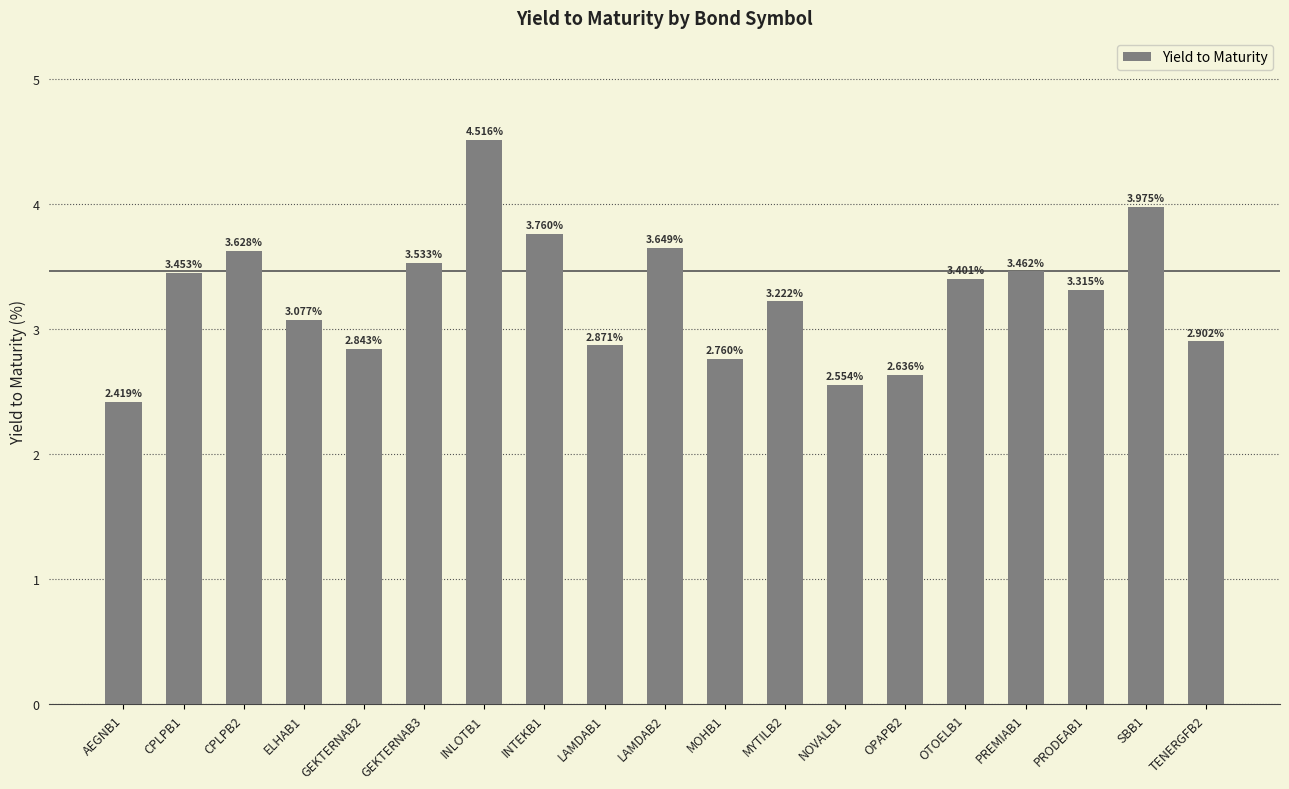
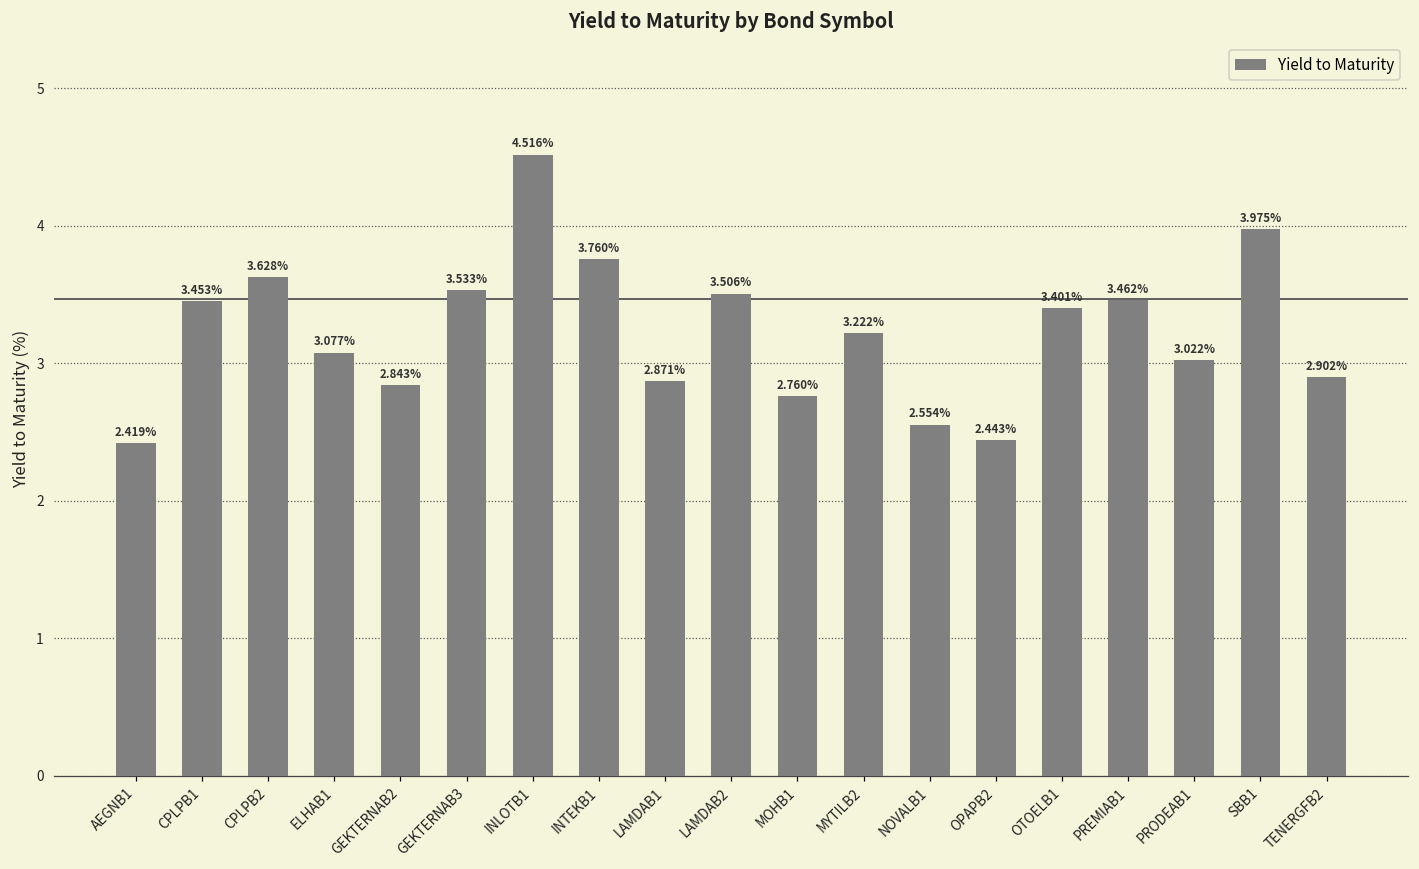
  {
    "AEGNB1": "2.419%",
    "CPLPB1": "3.453%",
    "CPLPB2": "3.628%",
    "ELHAB1": "3.077%",
    "GEKTERNAB2": "2.843%",
    "GEKTERNAB3": "3.533%",
    "INLOTB1": "4.516%",
    "INTEKB1": "3.760%",
    "LAMDAB1": "2.871%",
-   "LAMDAB2": "3.649%",
+   "LAMDAB2": "3.506%",
    "MOHB1": "2.760%",
    "MYTILB2": "3.222%",
    "NOVALB1": "2.554%",
-   "OPAPB2": "2.636%",
+   "OPAPB2": "2.443%",
    "OTOELB1": "3.401%",
    "PREMIAB1": "3.462%",
-   "PRODEAB1": "3.315%",
+   "PRODEAB1": "3.022%",
    "SBB1": "3.975%",
    "TENERGFB2": "2.902%"
  }
